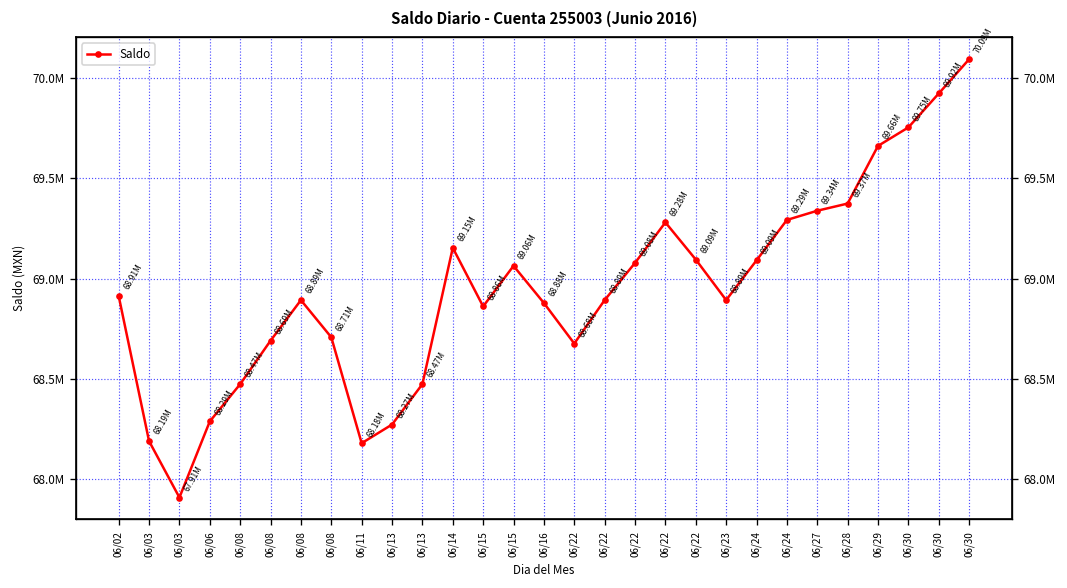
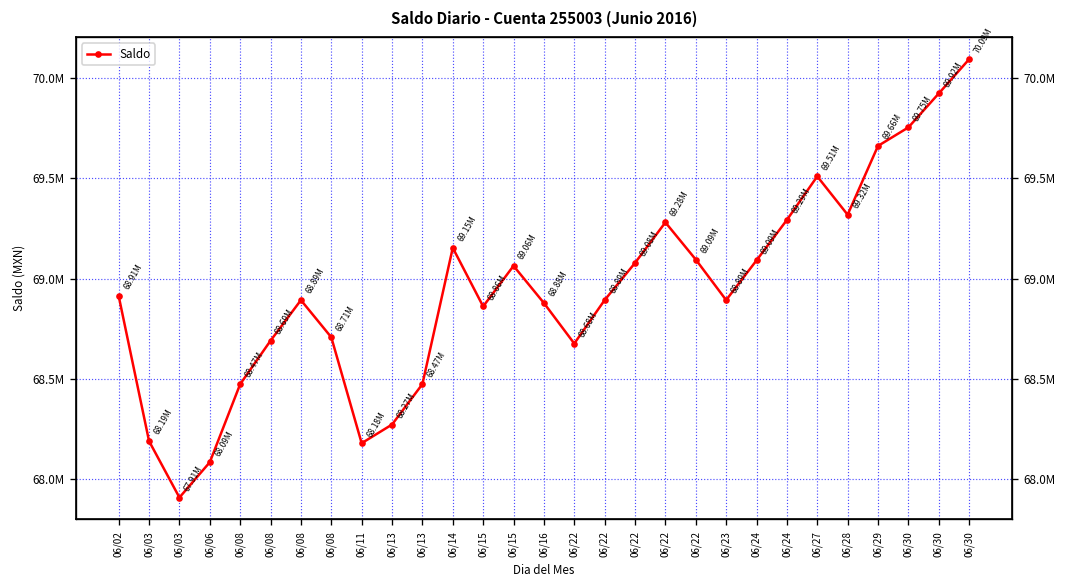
  {
    "06/02": "68.91M",
-   "06/06": "68.29M",
+   "06/06": "68.09M",
    "06/11": "68.18M",
    "06/14": "69.15M",
    "06/16": "68.88M",
    "06/23": "68.89M",
-   "06/27": "69.34M",
-   "06/28": "69.37M",
+   "06/27": "69.51M",
+   "06/28": "69.32M",
    "06/29": "69.66M"
  }
